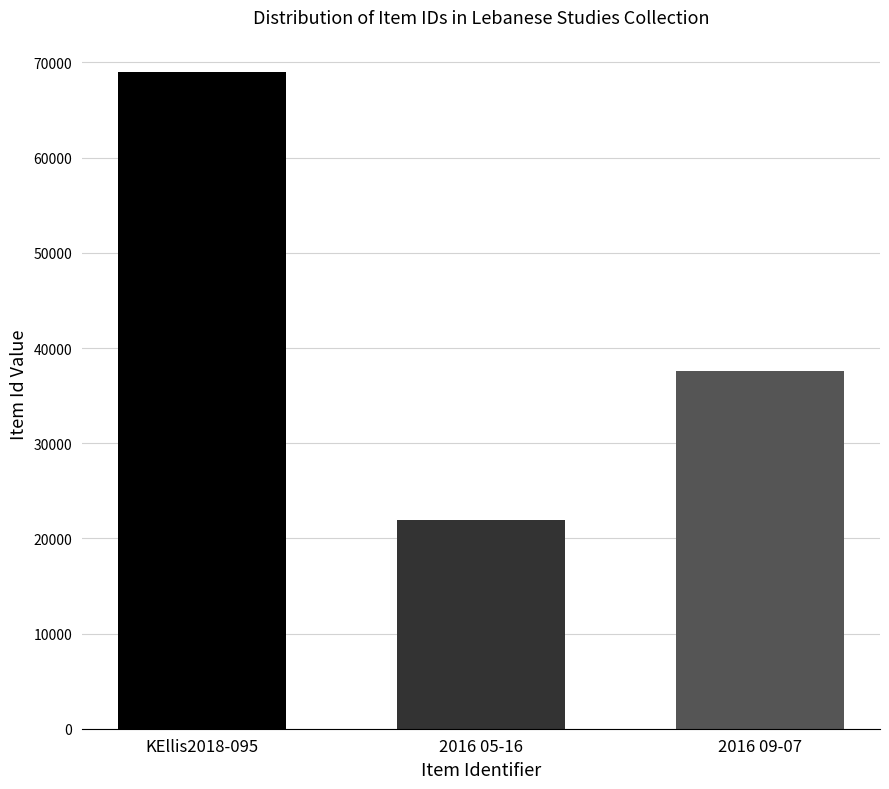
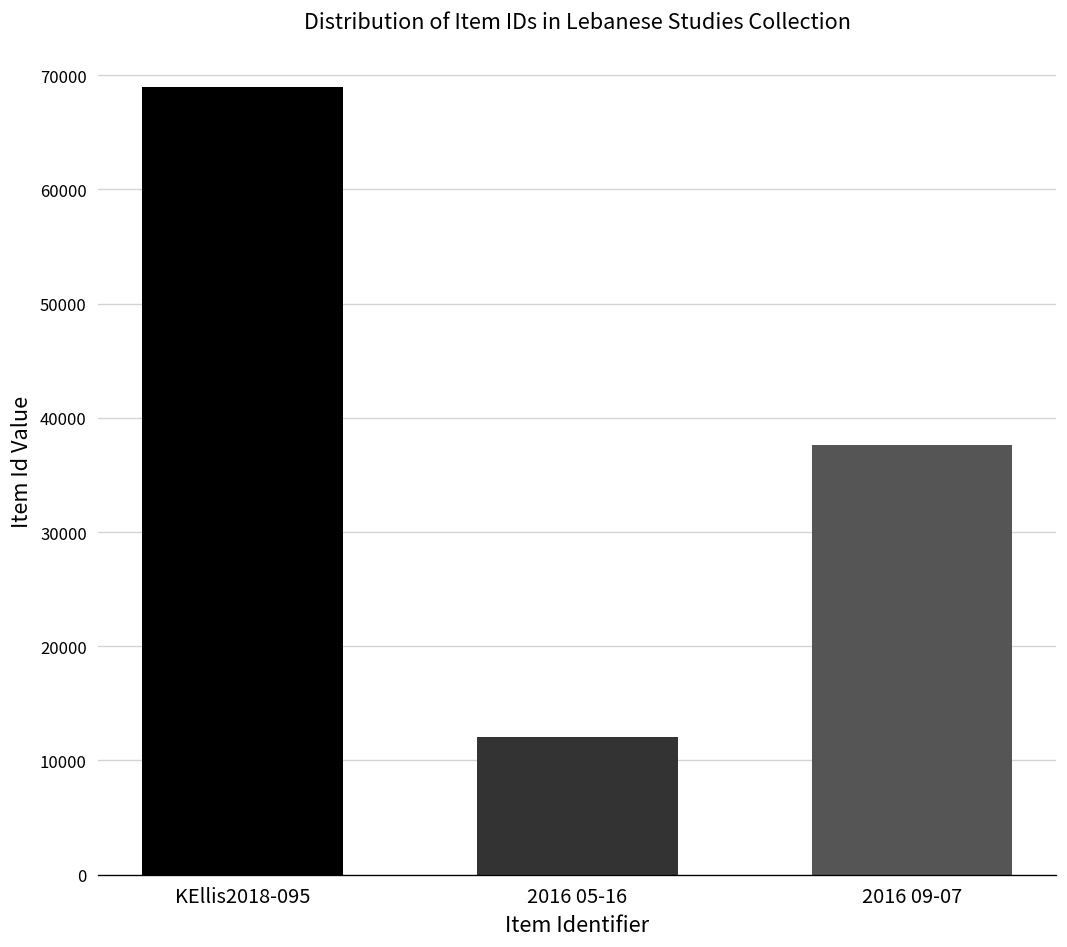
  {
    "KEllis2018-095": 69000,
-   "2016 05-16": 22000,
+   "2016 05-16": 12000,
    "2016 09-07": 38000
  }
